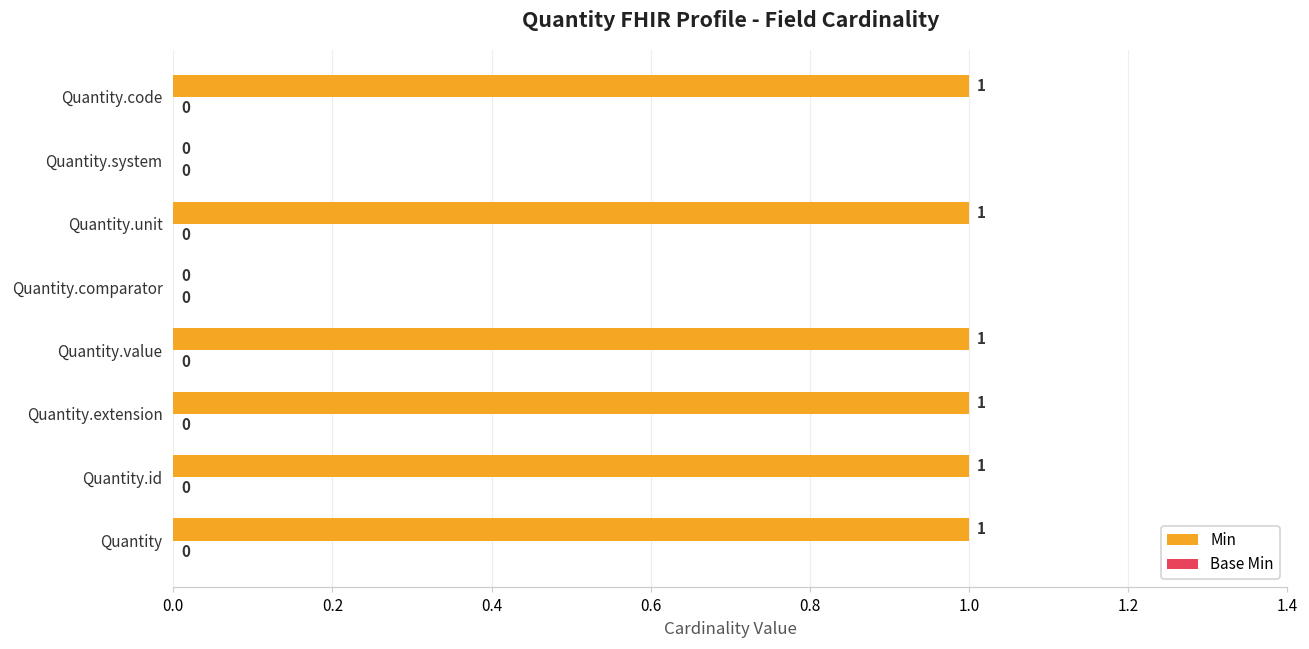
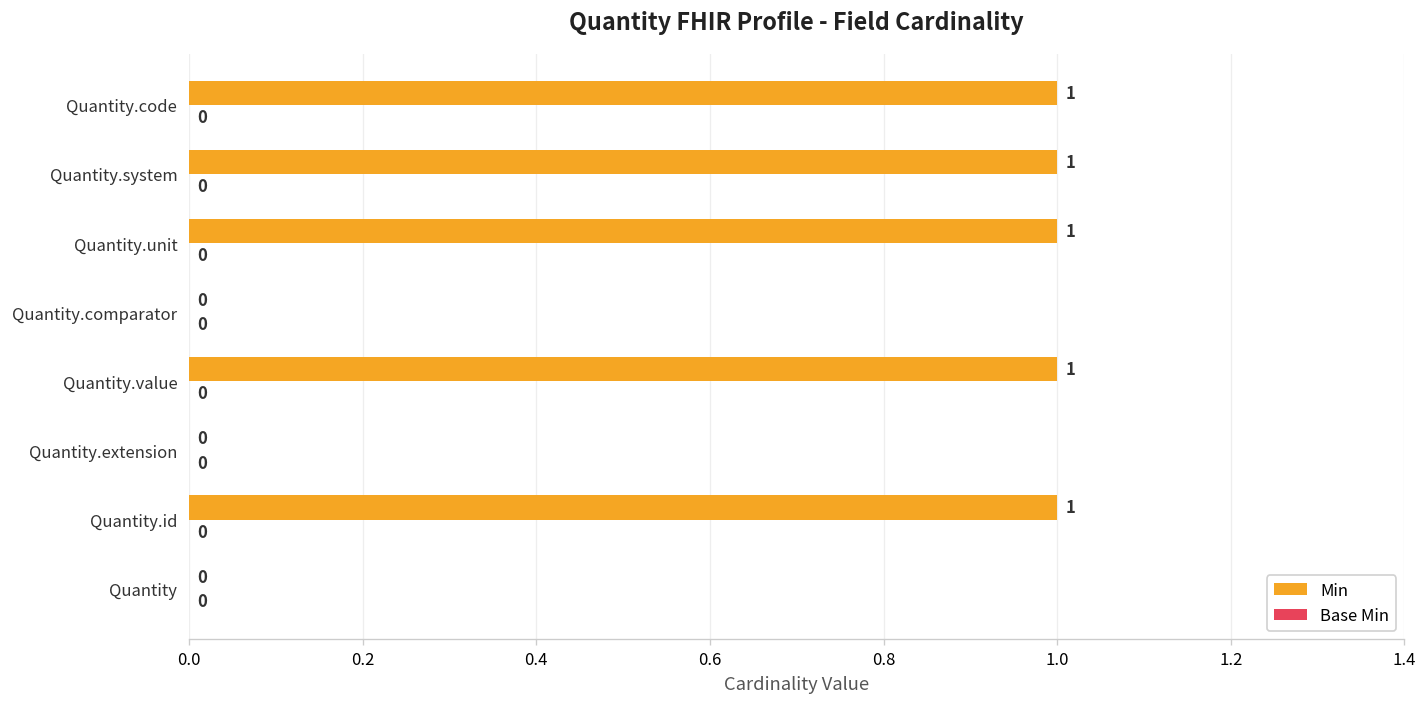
  {
    "Min": {
      "Quantity.code": 1,
-     "Quantity.system": 0,
+     "Quantity.system": 1,
      "Quantity.unit": 1,
      "Quantity.comparator": 0,
      "Quantity.value": 1,
-     "Quantity.extension": 1,
+     "Quantity.extension": 0,
      "Quantity.id": 1,
-     "Quantity": 1
+     "Quantity": 0
    },
    "Base Min": {
      "Quantity.code": 0,
      "Quantity.system": 0,
      "Quantity.unit": 0,
      "Quantity.comparator": 0,
      "Quantity.value": 0,
      "Quantity.extension": 0,
      "Quantity.id": 0,
      "Quantity": 0
    }
  }
